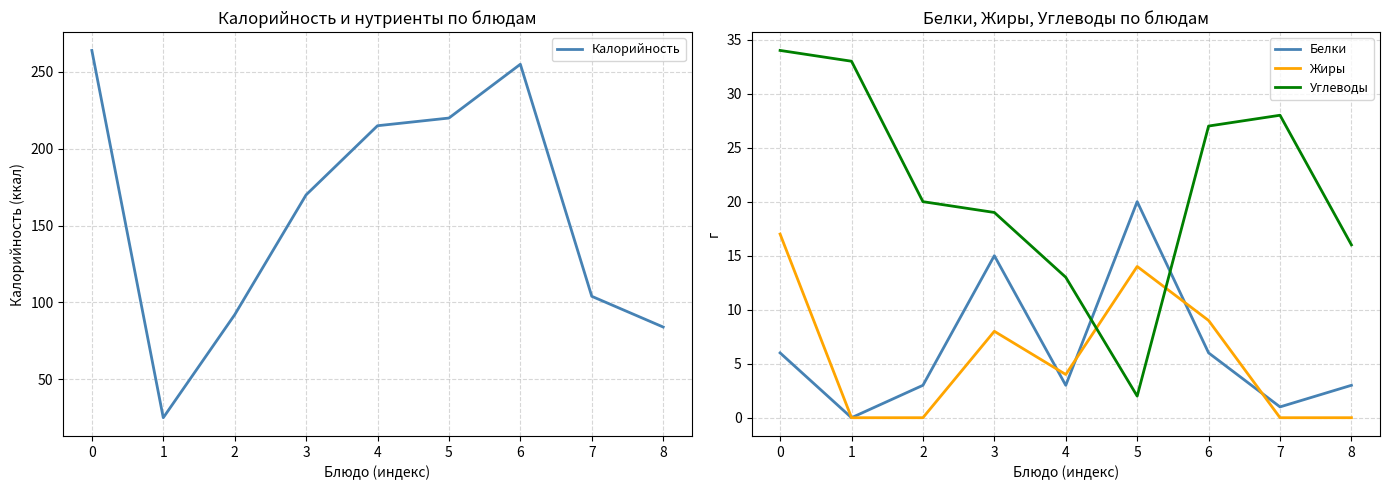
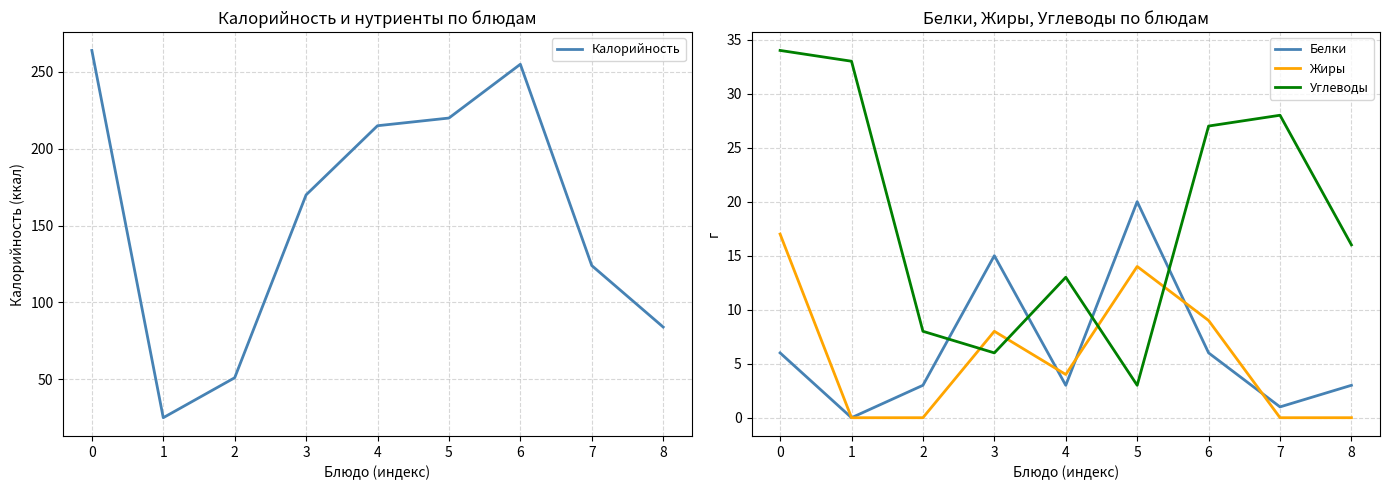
  {
    "Калорийность и нутриенты по блюдам": {
      "0": 264,
      "1": 25,
-     "2": 92,
+     "2": 51,
      "3": 170,
      "4": 215,
      "5": 220,
      "6": 255,
-     "7": 104,
+     "7": 124,
      "8": 84
    },
    "Белки, Жиры, Углеводы по блюдам": {
      "Белки": {
        "0": 6,
        "2": 3,
        "3": 15,
        "4": 3,
        "5": 20,
        "6": 6,
        "7": 1,
        "8": 3
      },
      "Жиры": {
        "0": 17,
        "2": 0,
        "3": 8,
        "4": 4,
        "5": 14,
        "6": 9,
        "7": 0,
        "8": 0
      },
      "Углеводы": {
        "0": 34,
        "1": 33,
-       "2": 20,
-       "3": 19,
+       "2": 8,
+       "3": 6,
        "4": 13,
-       "5": 2,
+       "5": 3,
        "6": 27,
        "7": 28,
        "8": 16
      }
    }
  }
